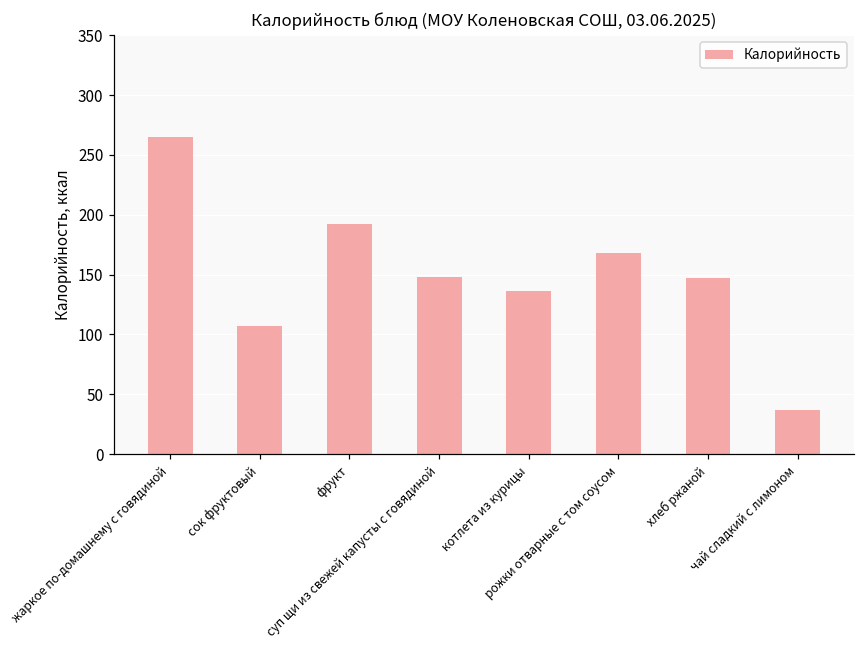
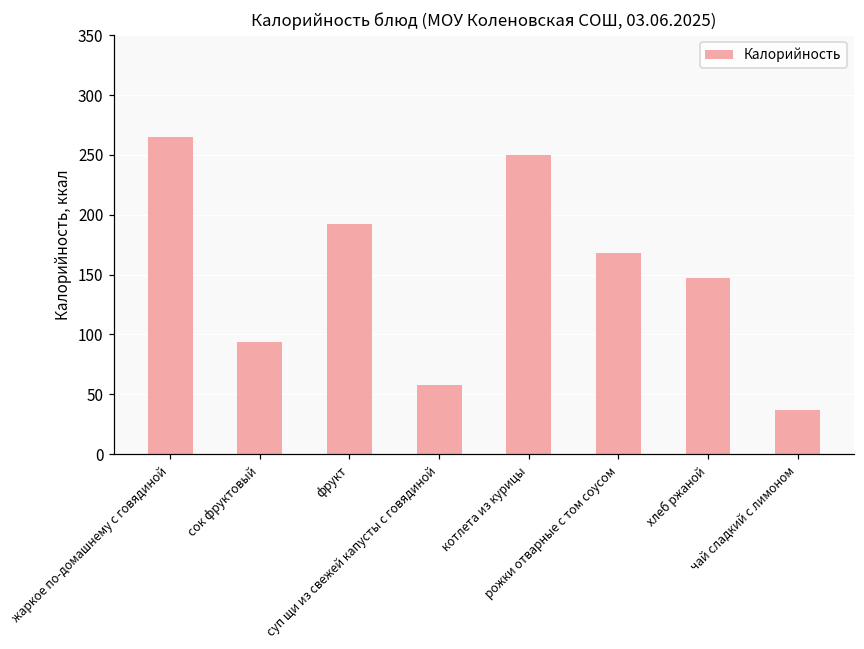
  {
    "жаркое по-домашнему с говядиной": 265,
-   "сок фруктовый": 107,
+   "сок фруктовый": 94,
    "фрукт": 192,
-   "суп щи из свежей капусты с говядиной": 148,
-   "котлета из курицы": 136,
+   "суп щи из свежей капусты с говядиной": 58,
+   "котлета из курицы": 250,
    "рожки отварные с том соусом": 168,
    "хлеб ржаной": 147,
    "чай сладкий с лимоном": 37
  }
